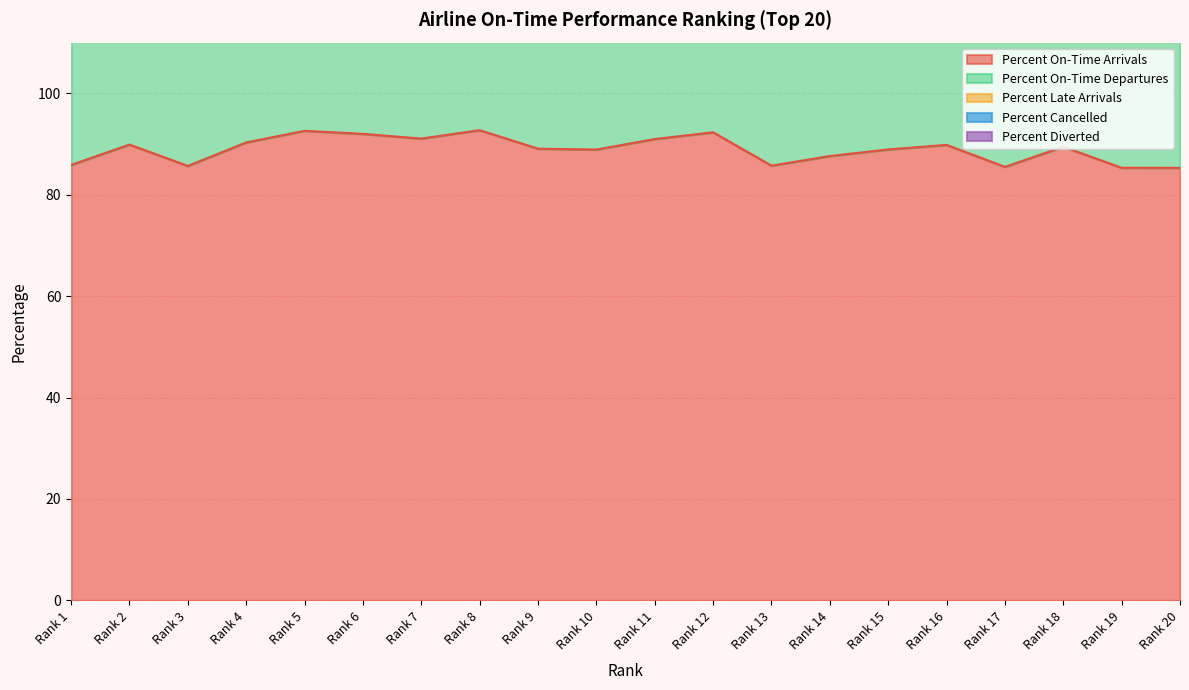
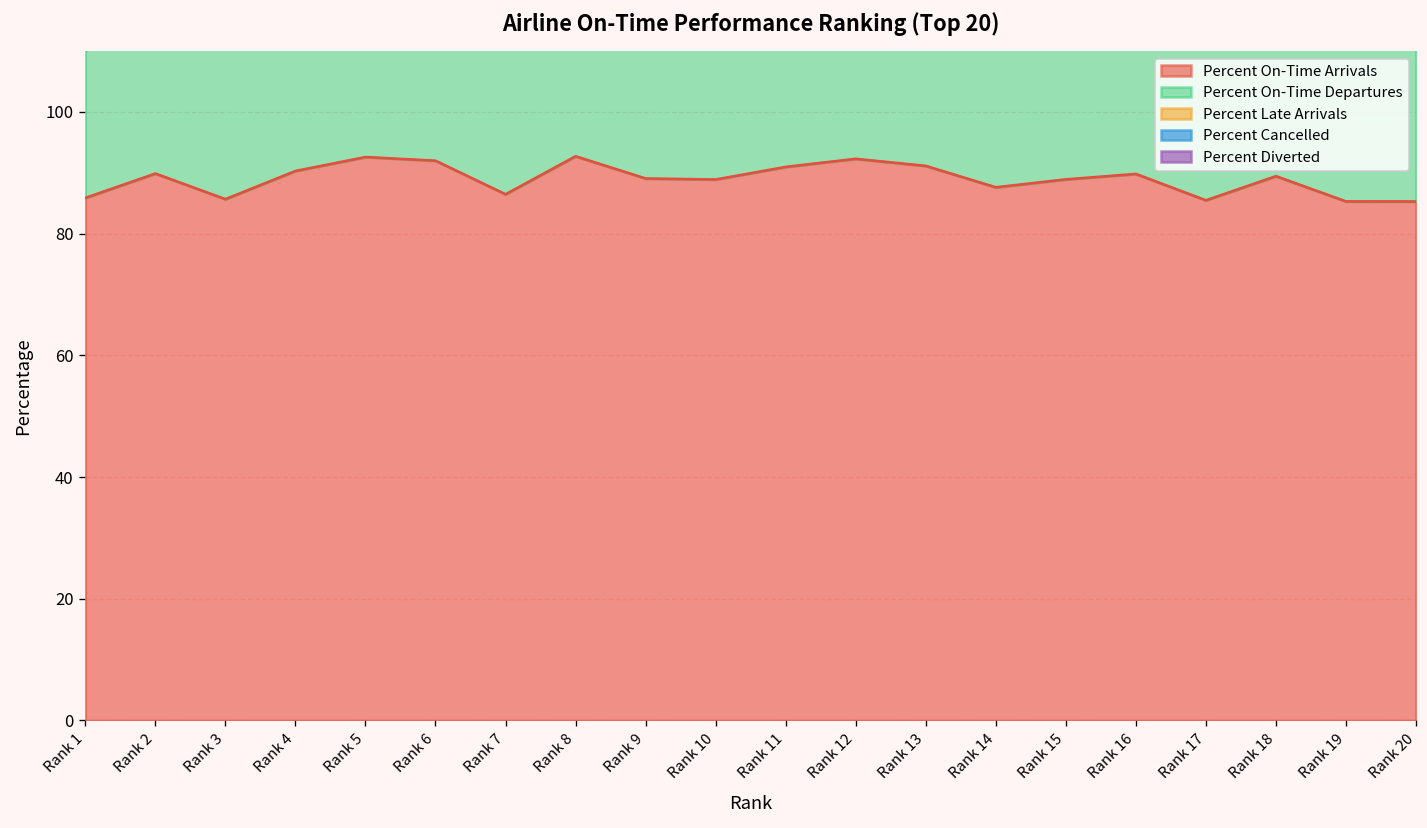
  {
    "Percent On-Time Arrivals": {
      "Rank 1": 86,
      "Rank 2": 90,
      "Rank 3": 86,
      "Rank 4": 90,
      "Rank 5": 93,
      "Rank 6": 92,
-     "Rank 7": 91,
+     "Rank 7": 86,
      "Rank 8": 93,
      "Rank 9": 89,
      "Rank 10": 89,
      "Rank 11": 91,
      "Rank 12": 92,
-     "Rank 13": 86,
+     "Rank 13": 91,
      "Rank 14": 88,
      "Rank 15": 89,
      "Rank 16": 90,
      "Rank 17": 85,
      "Rank 19": 85,
      "Rank 20": 85
    }
  }
